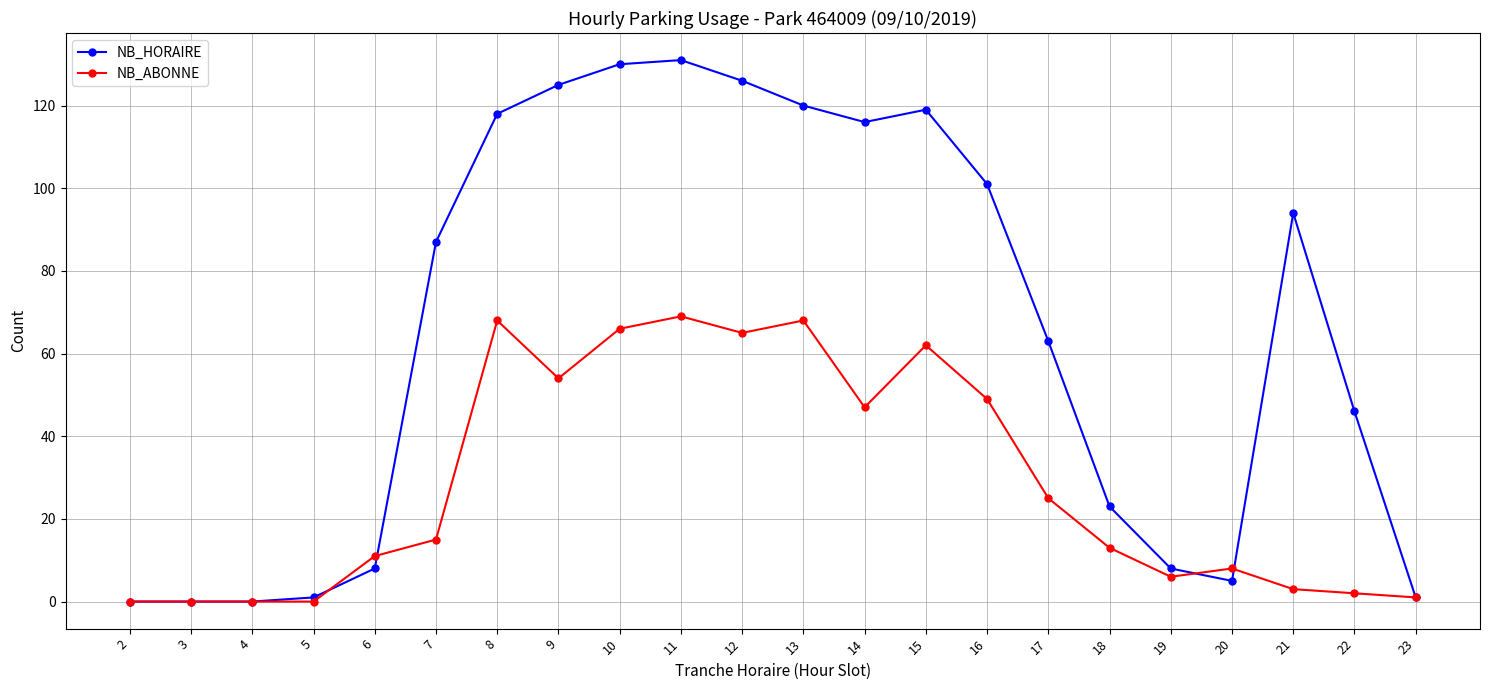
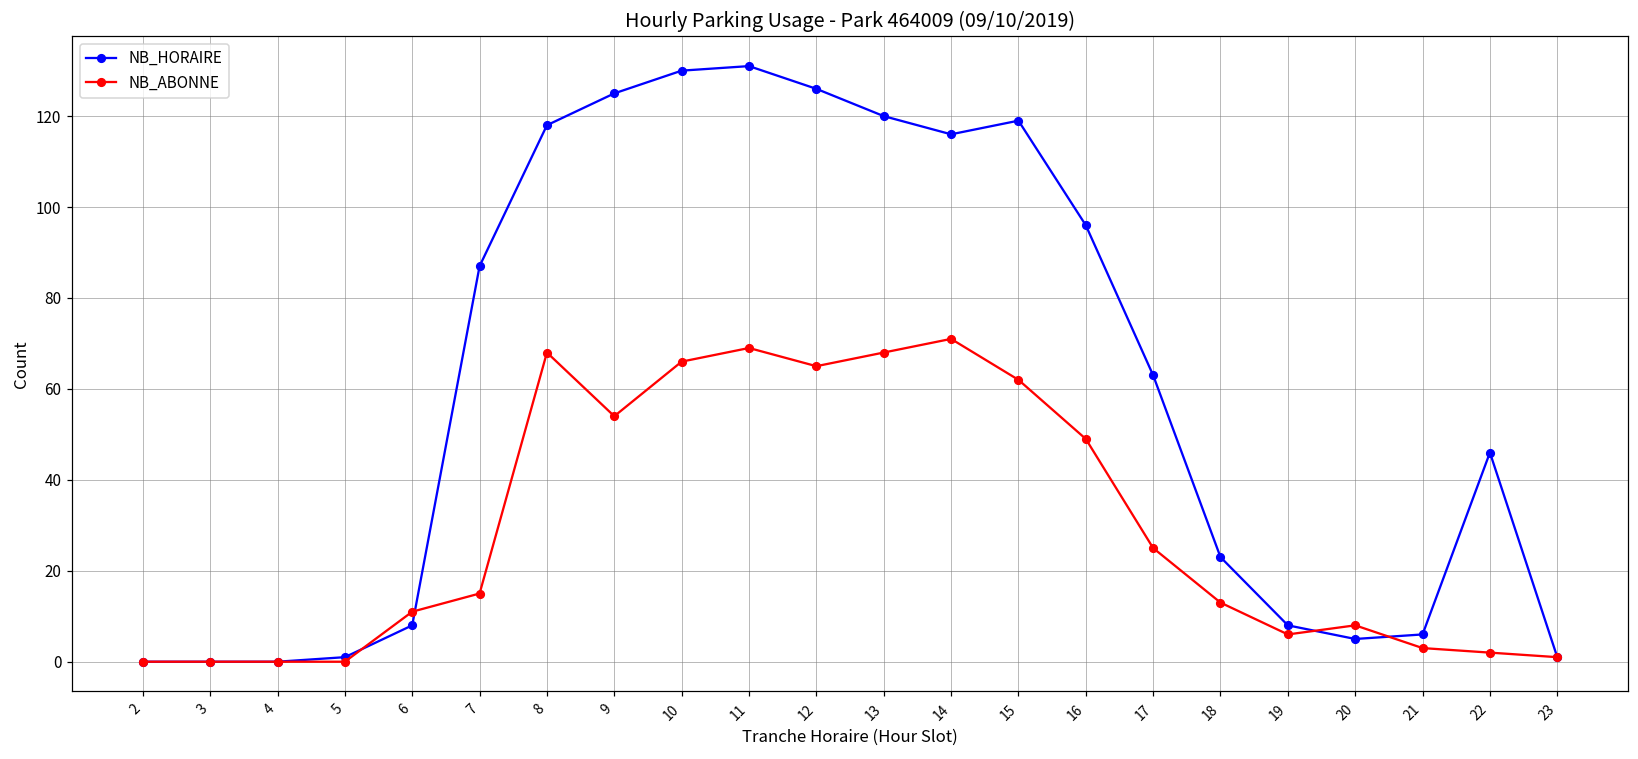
  {
    "NB_HORAIRE": {
      "5": 1,
      "6": 8,
      "7": 87,
      "8": 118,
      "9": 125,
      "10": 130,
      "11": 131,
      "12": 126,
      "13": 120,
      "14": 116,
      "15": 119,
-     "16": 101,
+     "16": 96,
      "17": 63,
      "18": 23,
      "19": 8,
      "20": 5,
-     "21": 94,
+     "21": 6,
      "22": 46
    },
    "NB_ABONNE": {
      "5": 0,
      "6": 11,
      "7": 15,
      "8": 68,
      "9": 54,
      "10": 66,
      "11": 69,
      "12": 65,
      "13": 68,
-     "14": 47,
+     "14": 71,
      "15": 62,
      "16": 49,
      "17": 25,
      "18": 13,
      "19": 6,
      "20": 8,
      "21": 3,
      "22": 2
    }
  }
